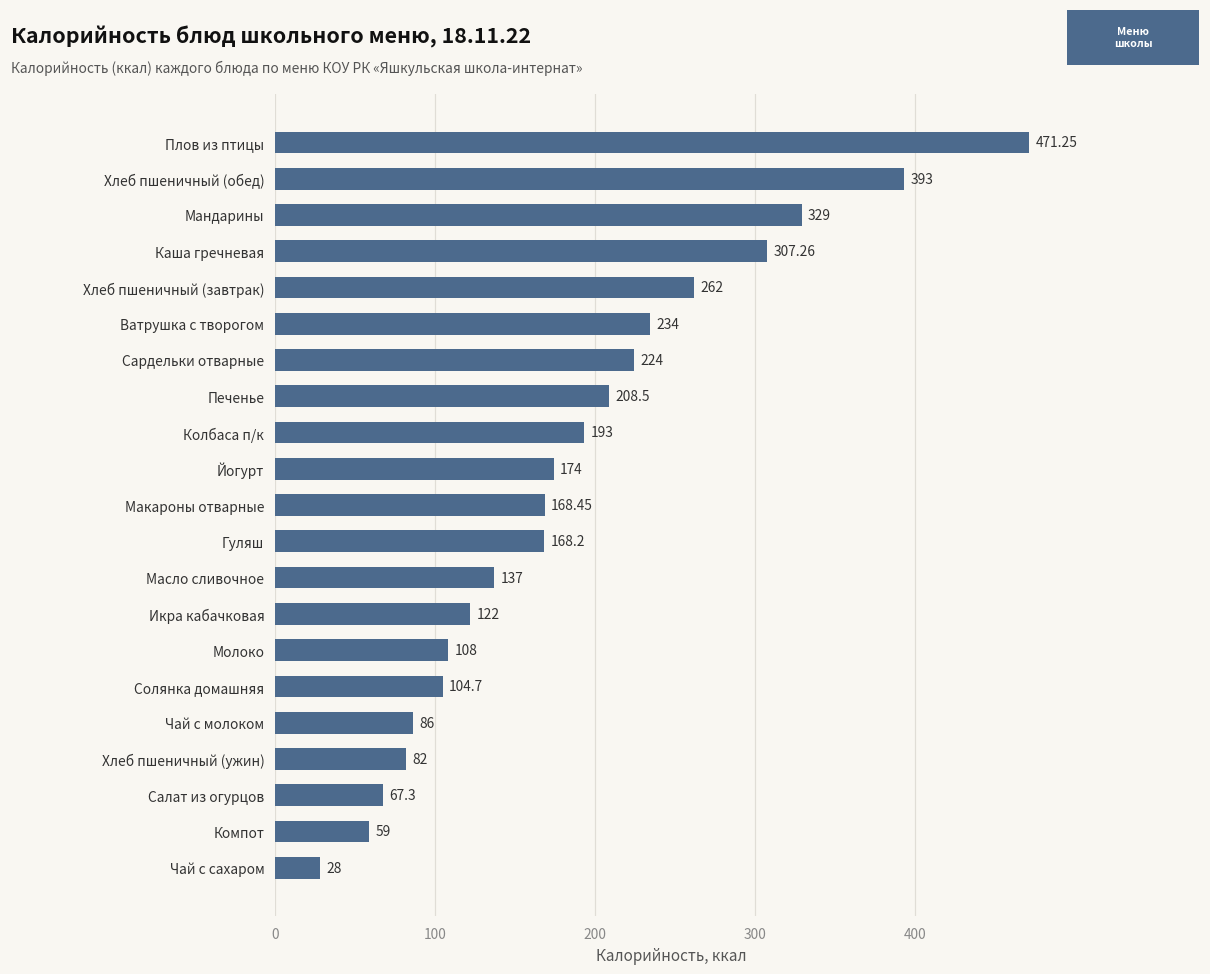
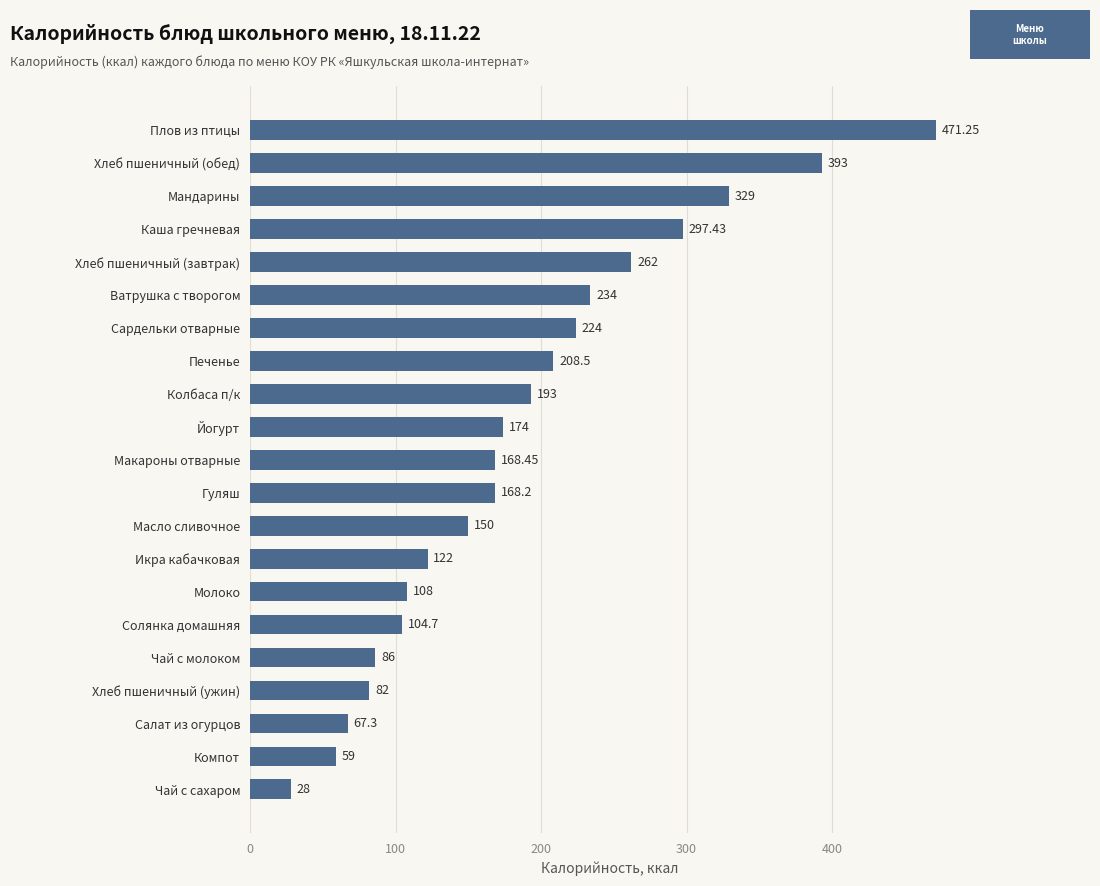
  {
    "Плов из птицы": 471.25,
    "Хлеб пшеничный (обед)": 393,
    "Мандарины": 329,
-   "Каша гречневая": 307.26,
+   "Каша гречневая": 297.43,
    "Хлеб пшеничный (завтрак)": 262,
    "Ватрушка с творогом": 234,
    "Сардельки отварные": 224,
    "Печенье": 208.5,
    "Колбаса п/к": 193,
    "Йогурт": 174,
    "Макароны отварные": 168.45,
    "Гуляш": 168.2,
-   "Масло сливочное": 137,
+   "Масло сливочное": 150,
    "Икра кабачковая": 122,
    "Молоко": 108,
    "Солянка домашняя": 104.7,
    "Чай с молоком": 86,
    "Хлеб пшеничный (ужин)": 82,
    "Салат из огурцов": 67.3,
    "Компот": 59,
    "Чай с сахаром": 28
  }
